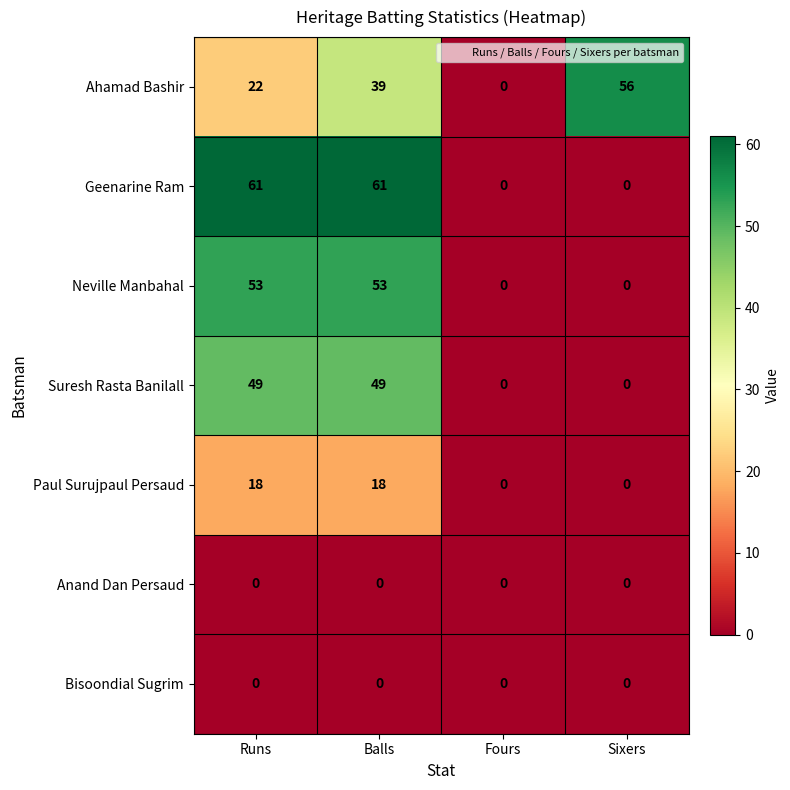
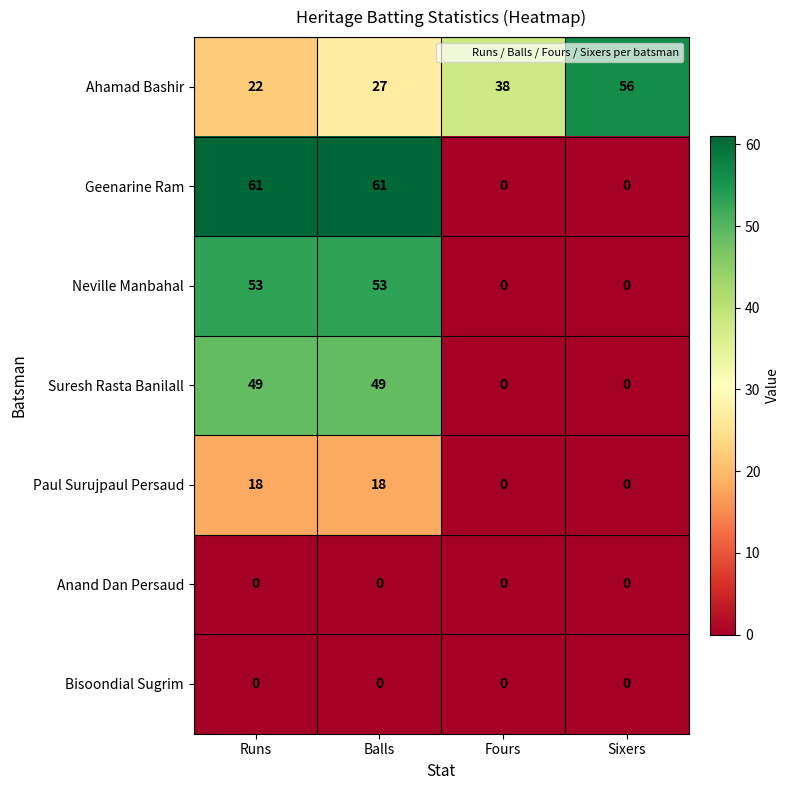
  {
    "Ahamad Bashir": {
      "Runs": 22,
-     "Balls": 39,
-     "Fours": 0,
+     "Balls": 27,
+     "Fours": 38,
      "Sixers": 56
    },
    "Geenarine Ram": {
      "Runs": 61,
      "Balls": 61,
      "Fours": 0,
      "Sixers": 0
    },
    "Neville Manbahal": {
      "Runs": 53,
      "Balls": 53,
      "Fours": 0,
      "Sixers": 0
    },
    "Suresh Rasta Banilall": {
      "Runs": 49,
      "Balls": 49,
      "Fours": 0,
      "Sixers": 0
    },
    "Paul Surujpaul Persaud": {
      "Runs": 18,
      "Balls": 18,
      "Fours": 0,
      "Sixers": 0
    },
    "Anand Dan Persaud": {
      "Runs": 0,
      "Balls": 0,
      "Fours": 0,
      "Sixers": 0
    },
    "Bisoondial Sugrim": {
      "Runs": 0,
      "Balls": 0,
      "Fours": 0,
      "Sixers": 0
    }
  }
